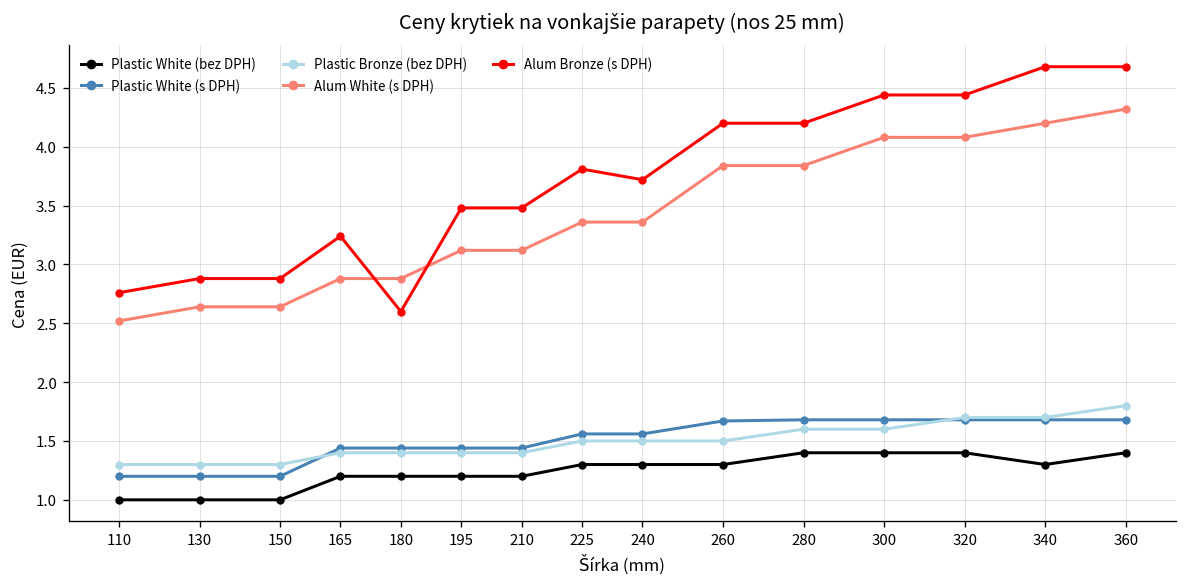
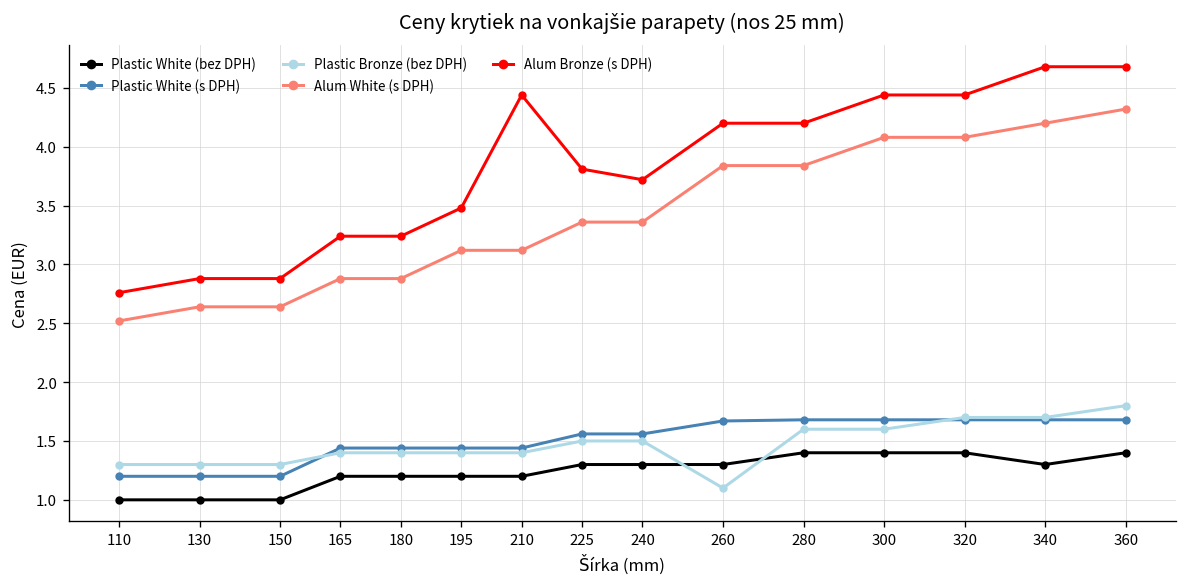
  {
    "Plastic White (bez DPH)": {
      "110": 1.0,
      "130": 1.0,
      "150": 1.0,
      "165": 1.2,
      "180": 1.2,
      "195": 1.2,
      "210": 1.2,
      "225": 1.3,
      "240": 1.3,
      "260": 1.3,
      "280": 1.4,
      "300": 1.4,
      "320": 1.4,
      "340": 1.3,
      "360": 1.4
    },
    "Plastic White (s DPH)": {
      "110": 1.2,
      "130": 1.2,
      "150": 1.2,
      "165": 1.4,
      "180": 1.4,
      "195": 1.4,
      "210": 1.4,
      "225": 1.6,
      "240": 1.6,
      "260": 1.7,
      "280": 1.7,
      "300": 1.7,
      "360": 1.7
    },
    "Plastic Bronze (bez DPH)": {
      "110": 1.3,
      "130": 1.3,
      "150": 1.3,
      "165": 1.4,
      "180": 1.4,
      "195": 1.4,
      "210": 1.4,
      "225": 1.5,
      "240": 1.5,
-     "260": 1.5,
+     "260": 1.1,
      "280": 1.6,
      "300": 1.6,
      "360": 1.8
    },
    "Alum White (s DPH)": {
      "110": 2.5,
      "130": 2.6,
      "150": 2.6,
      "165": 2.9,
      "180": 2.9,
      "195": 3.1,
      "210": 3.1,
      "225": 3.4,
      "240": 3.4,
      "260": 3.8,
      "280": 3.8,
      "300": 4.1,
      "320": 4.1,
      "340": 4.2,
      "360": 4.3
    },
    "Alum Bronze (s DPH)": {
      "110": 2.8,
      "130": 2.9,
      "150": 2.9,
      "165": 3.2,
-     "180": 2.6,
+     "180": 3.2,
      "195": 3.5,
-     "210": 3.5,
+     "210": 4.4,
      "225": 3.8,
      "240": 3.7,
      "260": 4.2,
      "280": 4.2,
      "300": 4.4,
      "320": 4.4,
      "340": 4.7,
      "360": 4.7
    }
  }
